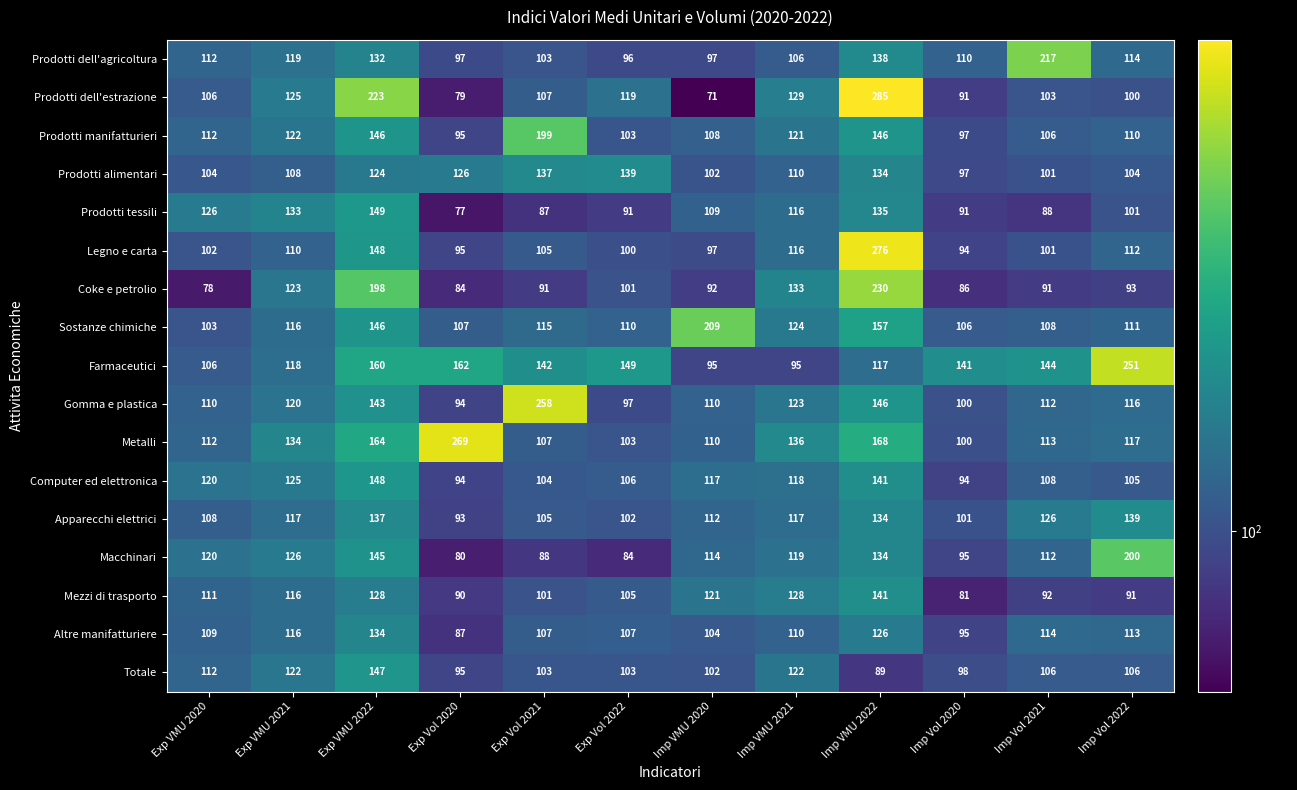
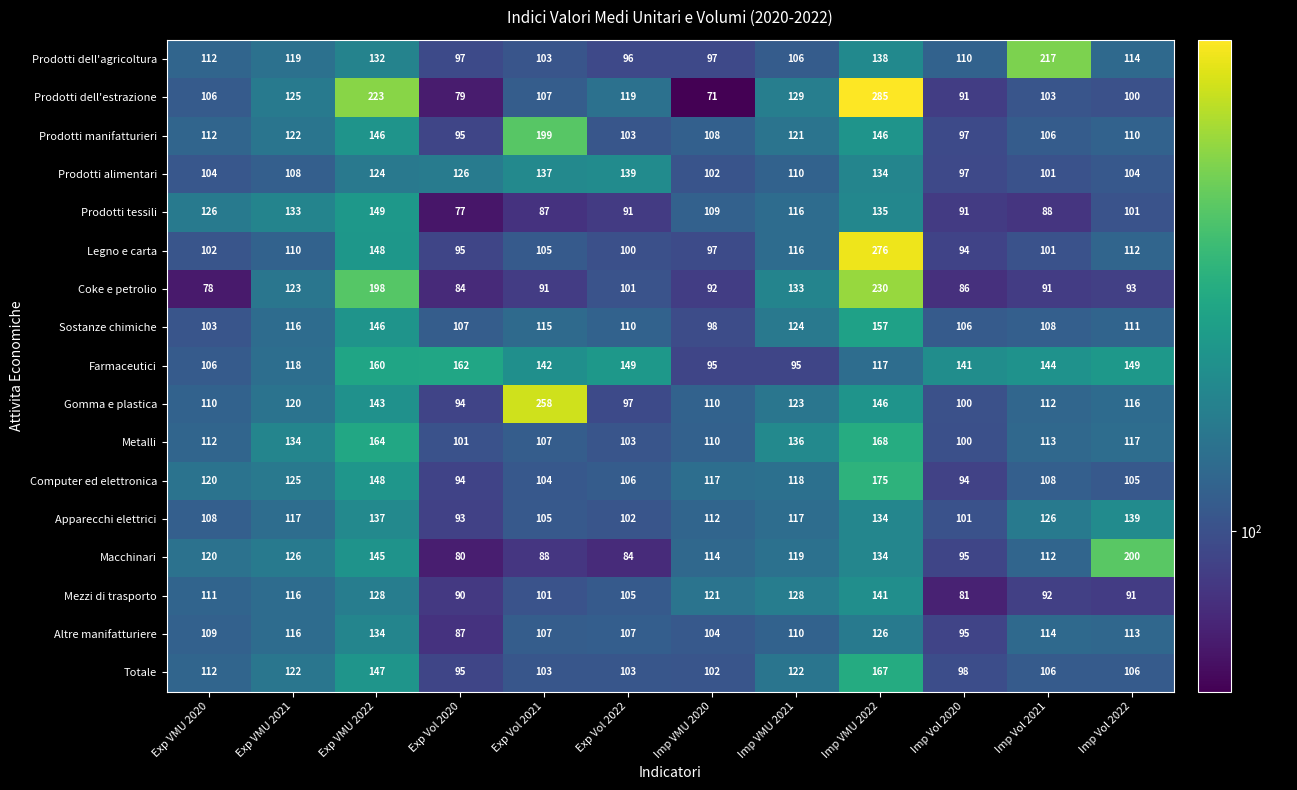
  {
    "Sostanze chimiche": {
      "Exp VMU 2020": 103,
      "Exp VMU 2021": 116,
      "Exp VMU 2022": 146,
      "Exp Vol 2020": 107,
      "Exp Vol 2021": 115,
      "Exp Vol 2022": 110,
-     "Imp VMU 2020": 209,
+     "Imp VMU 2020": 98,
      "Imp VMU 2021": 124,
      "Imp VMU 2022": 157,
      "Imp Vol 2020": 106,
      "Imp Vol 2021": 108,
      "Imp Vol 2022": 111
    },
    "Farmaceutici": {
      "Exp VMU 2020": 106,
      "Exp VMU 2021": 118,
      "Exp VMU 2022": 160,
      "Exp Vol 2020": 162,
      "Exp Vol 2021": 142,
      "Exp Vol 2022": 149,
      "Imp VMU 2020": 95,
      "Imp VMU 2021": 95,
      "Imp VMU 2022": 117,
      "Imp Vol 2020": 141,
      "Imp Vol 2021": 144,
-     "Imp Vol 2022": 251
+     "Imp Vol 2022": 149
    },
    "Metalli": {
      "Exp VMU 2020": 112,
      "Exp VMU 2021": 134,
      "Exp VMU 2022": 164,
-     "Exp Vol 2020": 269,
+     "Exp Vol 2020": 101,
      "Exp Vol 2021": 107,
      "Exp Vol 2022": 103,
      "Imp VMU 2020": 110,
      "Imp VMU 2021": 136,
      "Imp VMU 2022": 168,
      "Imp Vol 2020": 100,
      "Imp Vol 2021": 113,
      "Imp Vol 2022": 117
    },
    "Computer ed elettronica": {
      "Exp VMU 2020": 120,
      "Exp VMU 2021": 125,
      "Exp VMU 2022": 148,
      "Exp Vol 2020": 94,
      "Exp Vol 2021": 104,
      "Exp Vol 2022": 106,
      "Imp VMU 2020": 117,
      "Imp VMU 2021": 118,
-     "Imp VMU 2022": 141,
+     "Imp VMU 2022": 175,
      "Imp Vol 2020": 94,
      "Imp Vol 2021": 108,
      "Imp Vol 2022": 105
    },
    "Totale": {
      "Exp VMU 2020": 112,
      "Exp VMU 2021": 122,
      "Exp VMU 2022": 147,
      "Exp Vol 2020": 95,
      "Exp Vol 2021": 103,
      "Exp Vol 2022": 103,
      "Imp VMU 2020": 102,
      "Imp VMU 2021": 122,
-     "Imp VMU 2022": 89,
+     "Imp VMU 2022": 167,
      "Imp Vol 2020": 98,
      "Imp Vol 2021": 106,
      "Imp Vol 2022": 106
    }
  }
